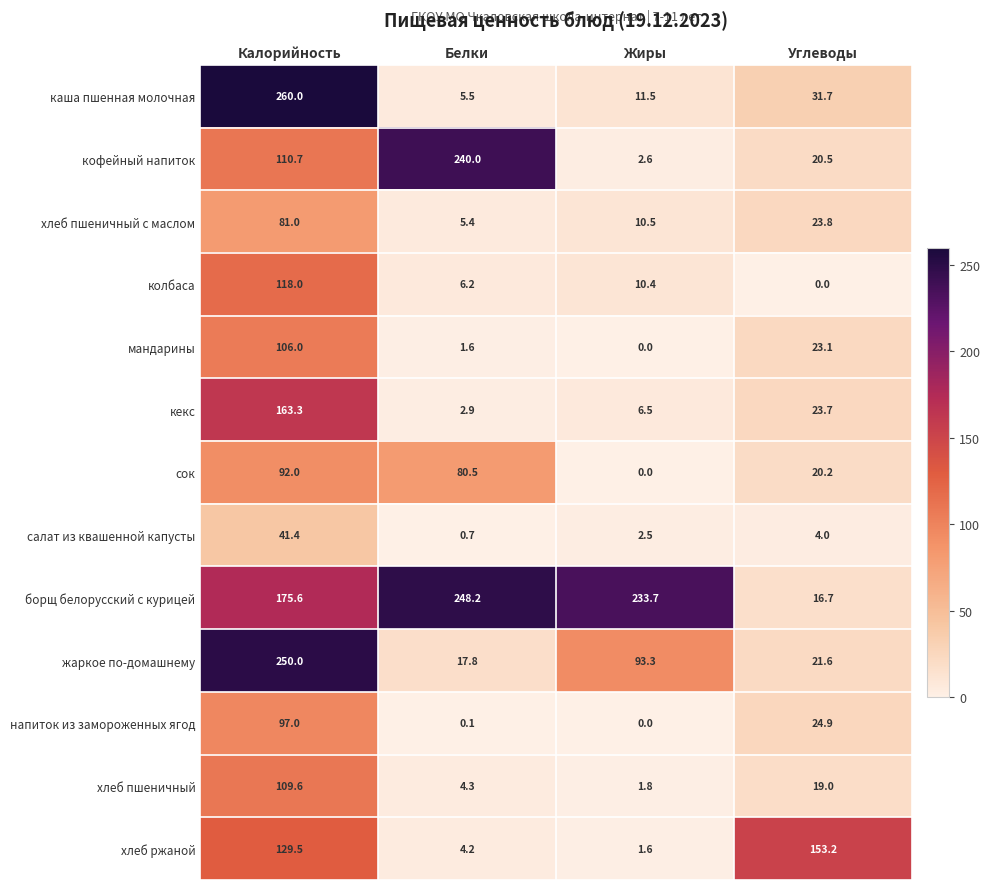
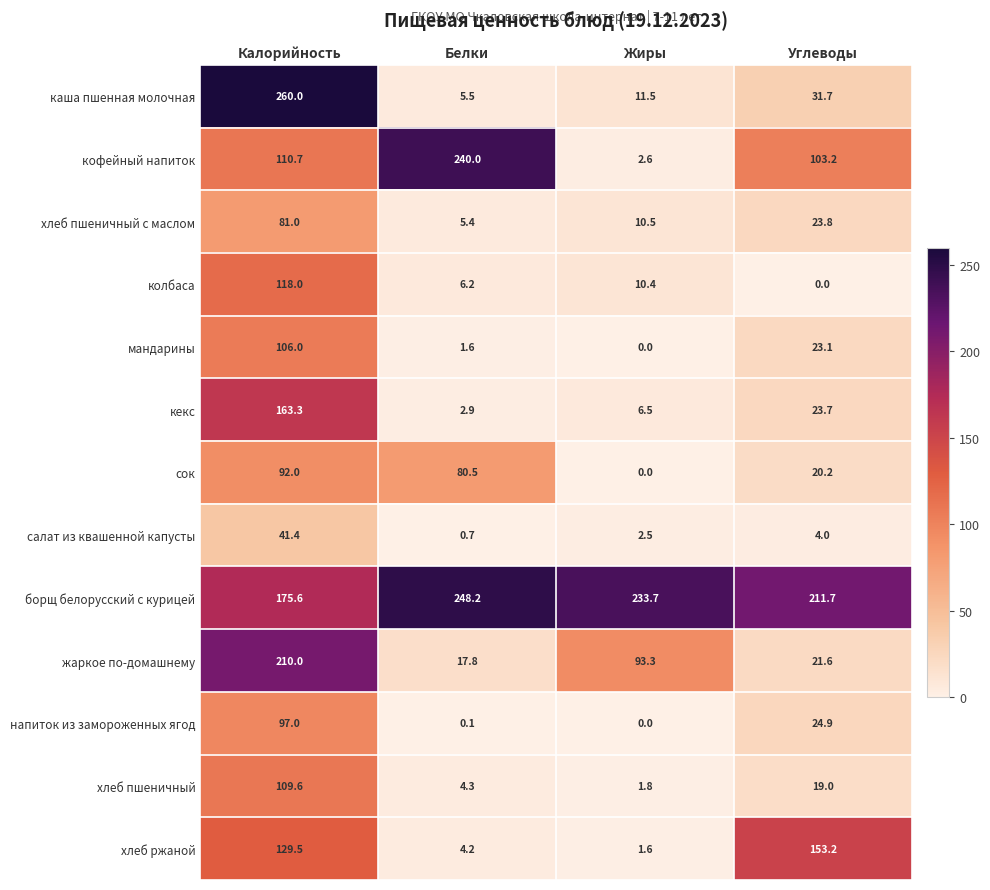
  {
    "каша пшенная молочная": {
      "Калорийность": 260.0,
      "Белки": 5.5,
      "Жиры": 11.5,
      "Углеводы": 31.7
    },
    "кофейный напиток": {
      "Калорийность": 110.7,
      "Белки": 240.0,
      "Жиры": 2.6,
-     "Углеводы": 20.5
+     "Углеводы": 103.2
    },
    "хлеб пшеничный с маслом": {
      "Калорийность": 81.0,
      "Белки": 5.4,
      "Жиры": 10.5,
      "Углеводы": 23.8
    },
    "колбаса": {
      "Калорийность": 118.0,
      "Белки": 6.2,
      "Жиры": 10.4,
      "Углеводы": 0.0
    },
    "мандарины": {
      "Калорийность": 106.0,
      "Белки": 1.6,
      "Жиры": 0.0,
      "Углеводы": 23.1
    },
    "кекс": {
      "Калорийность": 163.3,
      "Белки": 2.9,
      "Жиры": 6.5,
      "Углеводы": 23.7
    },
    "сок": {
      "Калорийность": 92.0,
      "Белки": 80.5,
      "Жиры": 0.0,
      "Углеводы": 20.2
    },
    "салат из квашенной капусты": {
      "Калорийность": 41.4,
      "Белки": 0.7,
      "Жиры": 2.5,
      "Углеводы": 4.0
    },
    "борщ белорусский с курицей": {
      "Калорийность": 175.6,
      "Белки": 248.2,
      "Жиры": 233.7,
-     "Углеводы": 16.7
+     "Углеводы": 211.7
    },
    "жаркое по-домашнему": {
-     "Калорийность": 250.0,
+     "Калорийность": 210.0,
      "Белки": 17.8,
      "Жиры": 93.3,
      "Углеводы": 21.6
    },
    "напиток из замороженных ягод": {
      "Калорийность": 97.0,
      "Белки": 0.1,
      "Жиры": 0.0,
      "Углеводы": 24.9
    },
    "хлеб пшеничный": {
      "Калорийность": 109.6,
      "Белки": 4.3,
      "Жиры": 1.8,
      "Углеводы": 19.0
    },
    "хлеб ржаной": {
      "Калорийность": 129.5,
      "Белки": 4.2,
      "Жиры": 1.6,
      "Углеводы": 153.2
    }
  }
